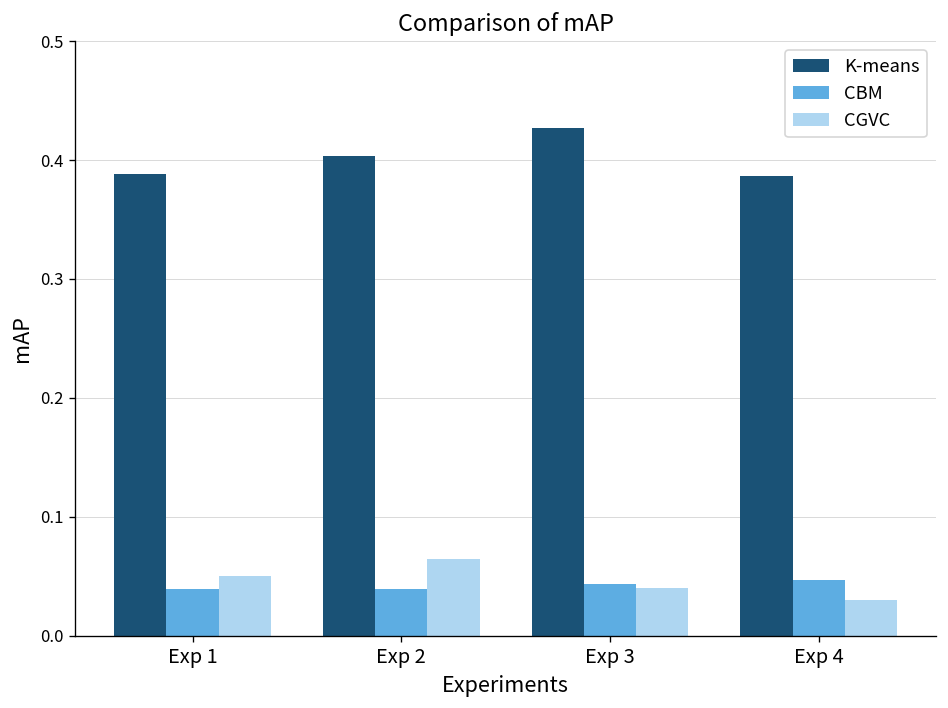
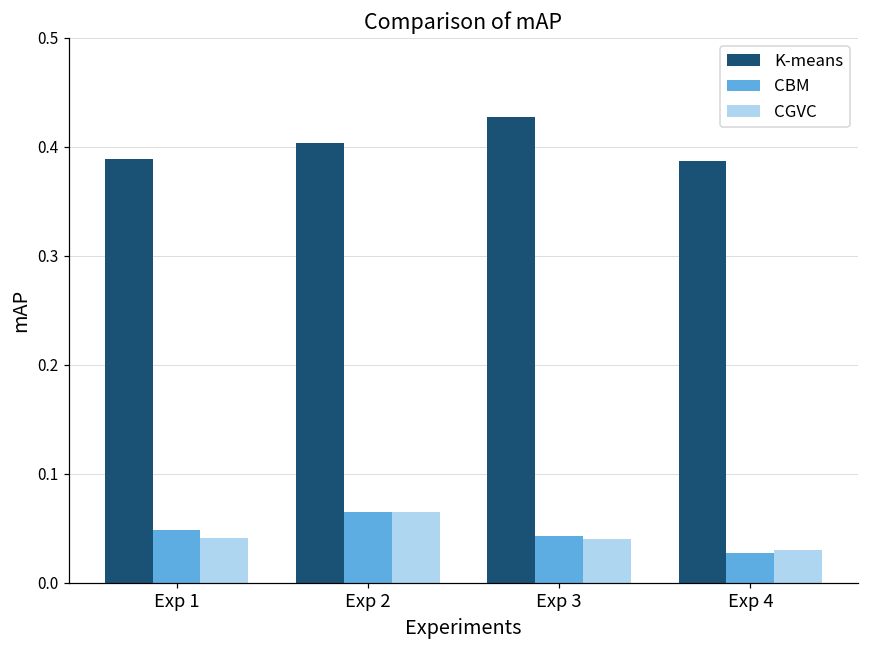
  {
    "K-means": {
      "Exp 1": 0.39,
      "Exp 2": 0.40,
      "Exp 3": 0.43,
      "Exp 4": 0.39
    },
    "CBM": {
-     "Exp 1": 0.04,
-     "Exp 2": 0.04,
+     "Exp 1": 0.05,
+     "Exp 2": 0.06,
      "Exp 3": 0.04,
-     "Exp 4": 0.05
+     "Exp 4": 0.03
    },
    "CGVC": {
-     "Exp 1": 0.05,
+     "Exp 1": 0.04,
      "Exp 2": 0.06,
      "Exp 3": 0.04,
      "Exp 4": 0.03
    }
  }
